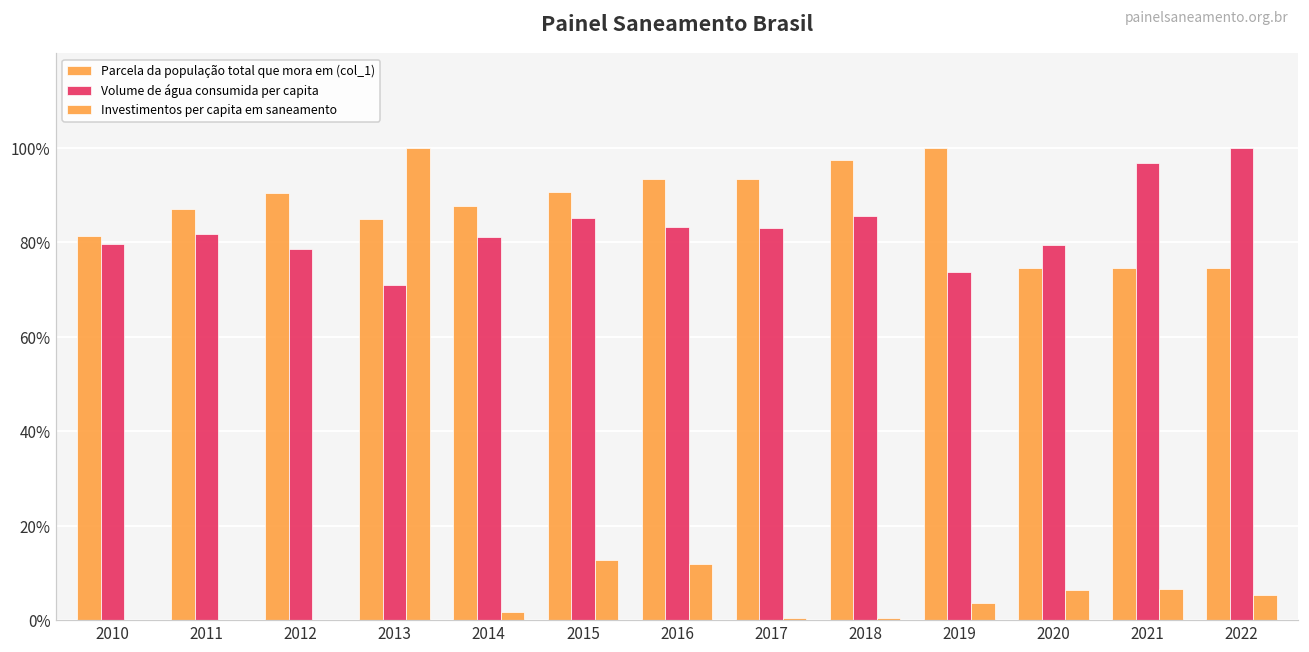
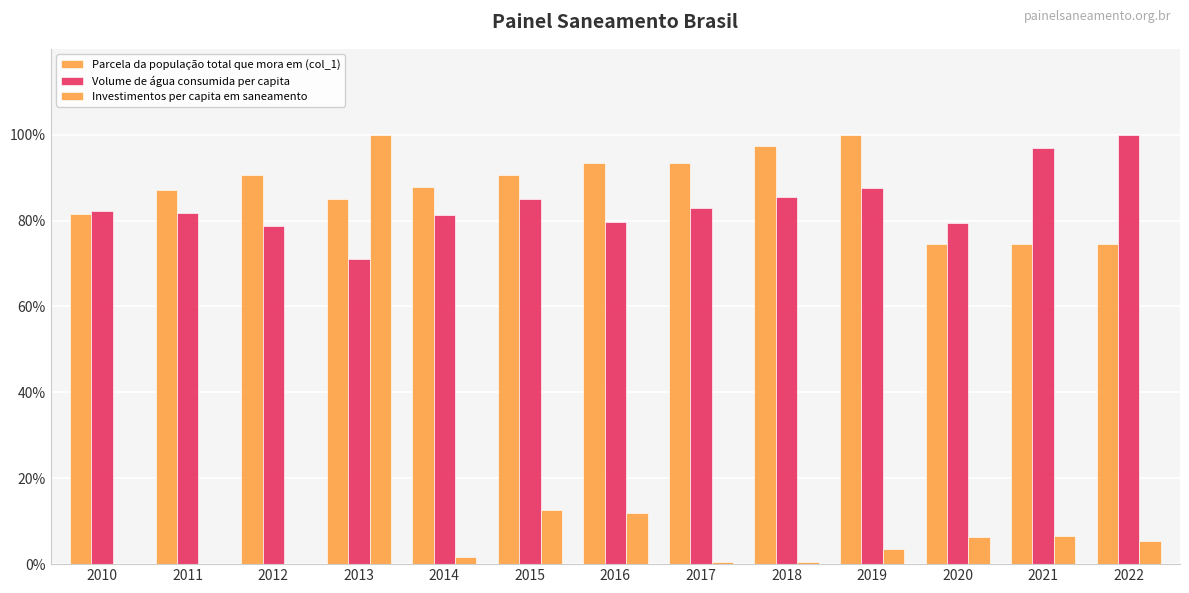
  {
    "Volume de água consumida per capita": {
-     "2010": "80%",
+     "2010": "82%",
      "2011": "82%",
      "2012": "79%",
      "2013": "71%",
      "2014": "81%",
      "2015": "85%",
-     "2016": "83%",
+     "2016": "80%",
      "2017": "83%",
      "2018": "86%",
-     "2019": "74%",
+     "2019": "88%",
      "2020": "79%",
      "2021": "97%",
      "2022": "100%"
    }
  }
